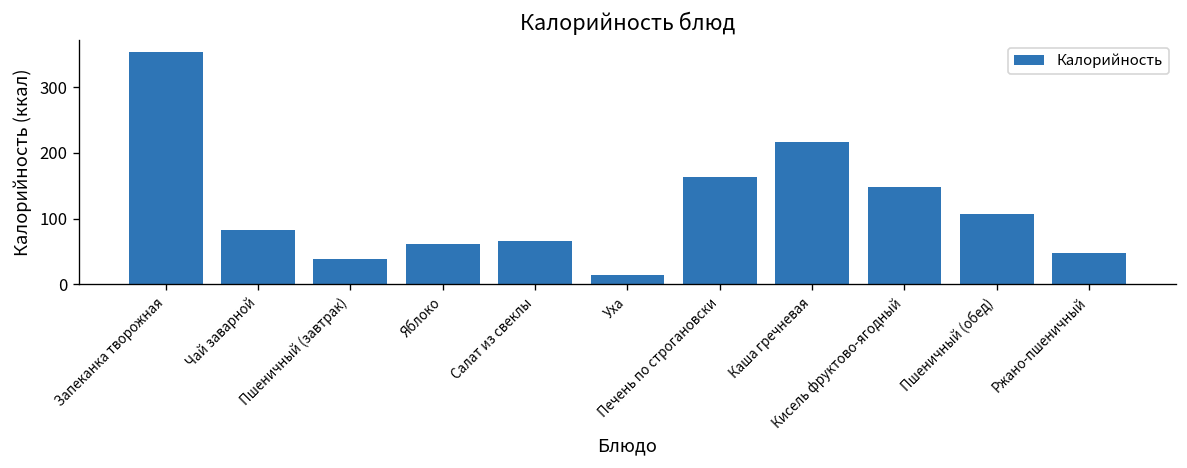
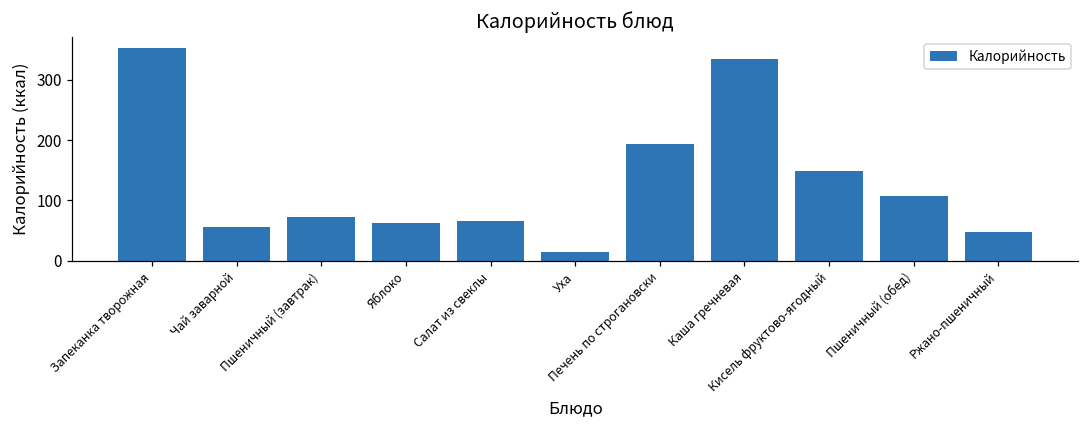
  {
    "Запеканка творожная": 350,
-   "Чай заварной": 80,
-   "Пшеничный (завтрак)": 40,
+   "Чай заварной": 60,
+   "Пшеничный (завтрак)": 70,
    "Яблоко": 60,
    "Салат из свеклы": 70,
    "Уха": 10,
-   "Печень по строгановски": 160,
-   "Каша гречневая": 220,
+   "Печень по строгановски": 190,
+   "Каша гречневая": 330,
    "Кисель фруктово-ягодный": 150,
    "Пшеничный (обед)": 110,
    "Ржано-пшеничный": 50
  }
